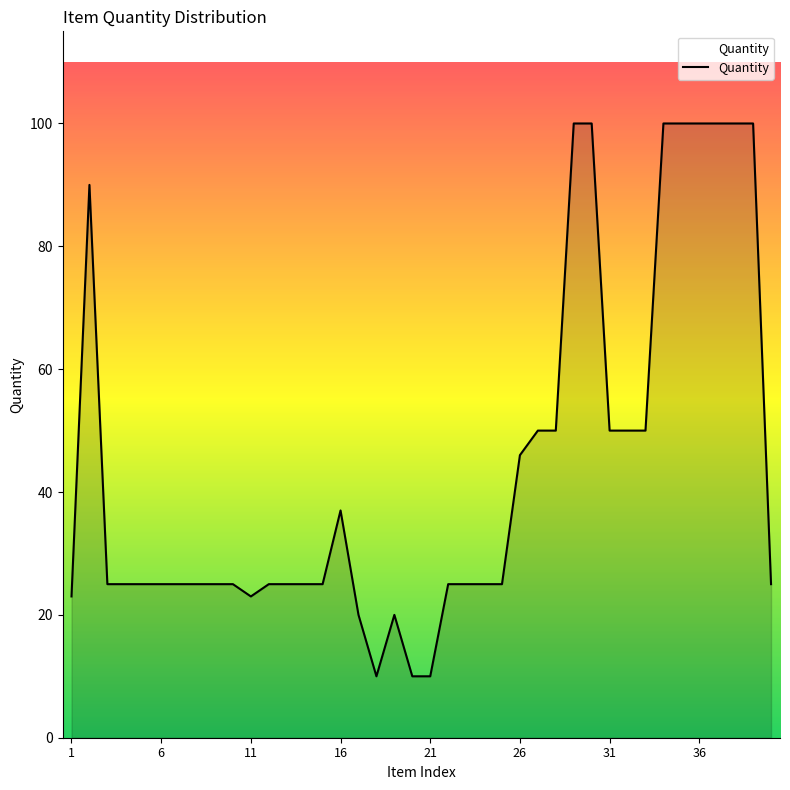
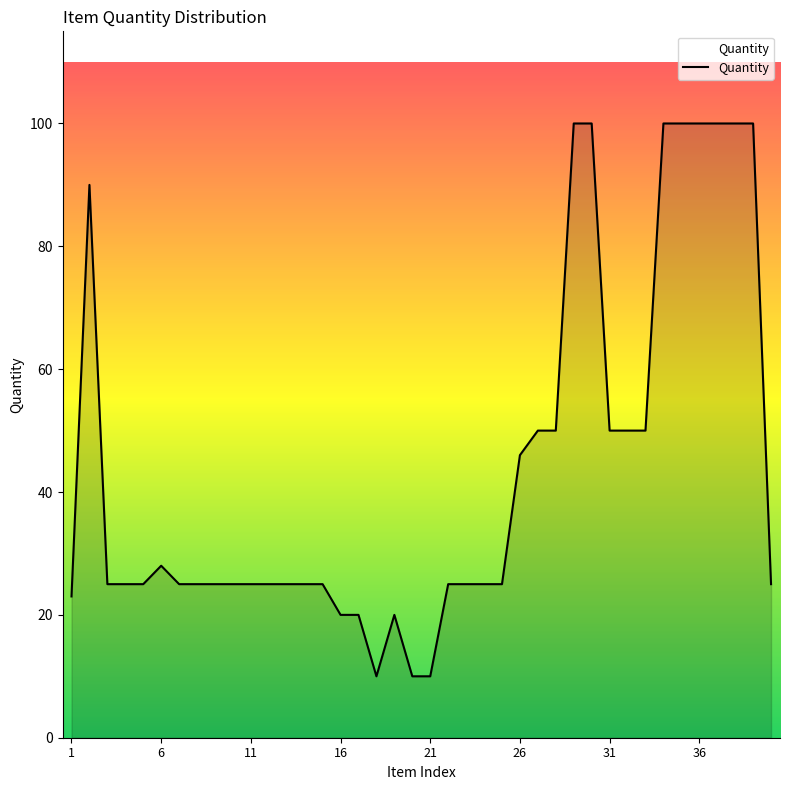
  {
    "1": 23,
-   "6": 25,
-   "11": 23,
-   "16": 37,
+   "6": 28,
+   "11": 25,
+   "16": 20,
    "21": 10,
    "26": 46,
    "31": 50,
    "36": 100
  }
